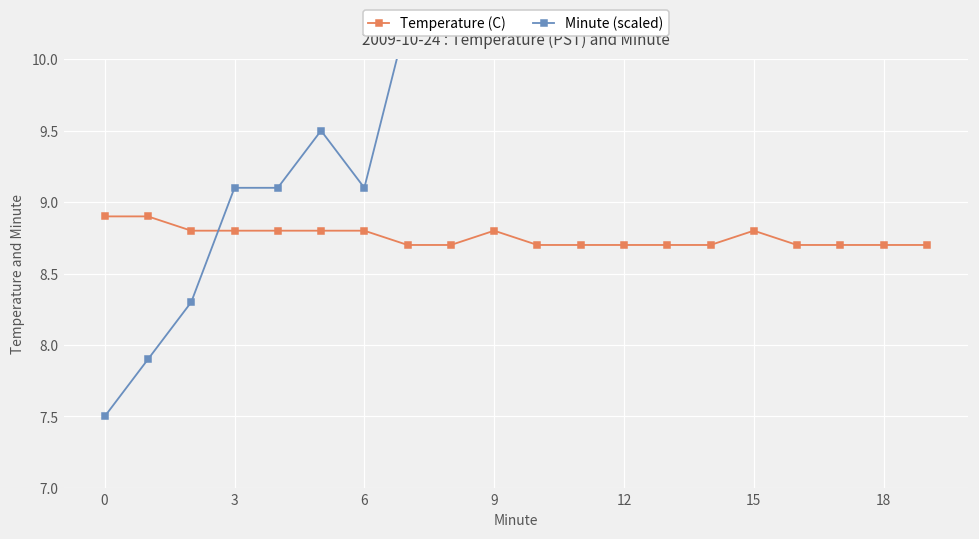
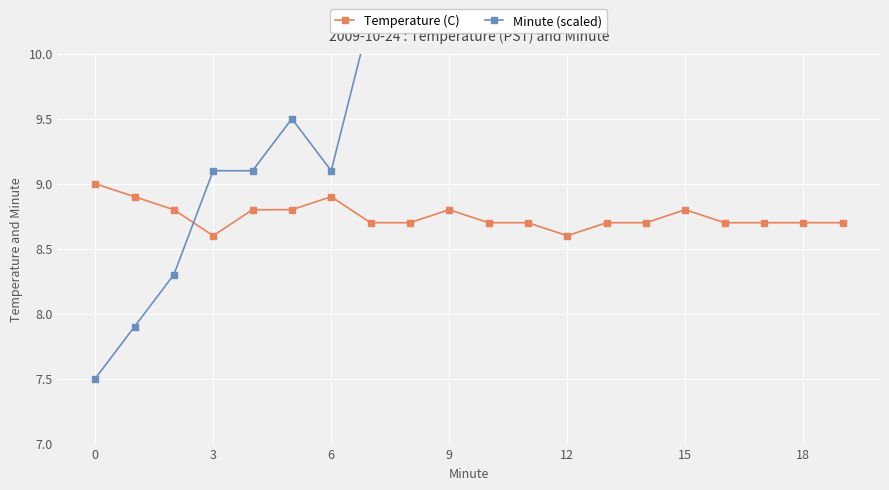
  {
    "Temperature (C)": {
-     "0": 8.9,
-     "3": 8.8,
-     "6": 8.8,
+     "0": 9.0,
+     "3": 8.6,
+     "6": 8.9,
      "9": 8.8,
-     "12": 8.7,
+     "12": 8.6,
      "15": 8.8,
      "18": 8.7
    },
    "Minute (scaled)": {
      "0": 7.5,
      "3": 9.1,
      "6": 9.1
    }
  }
